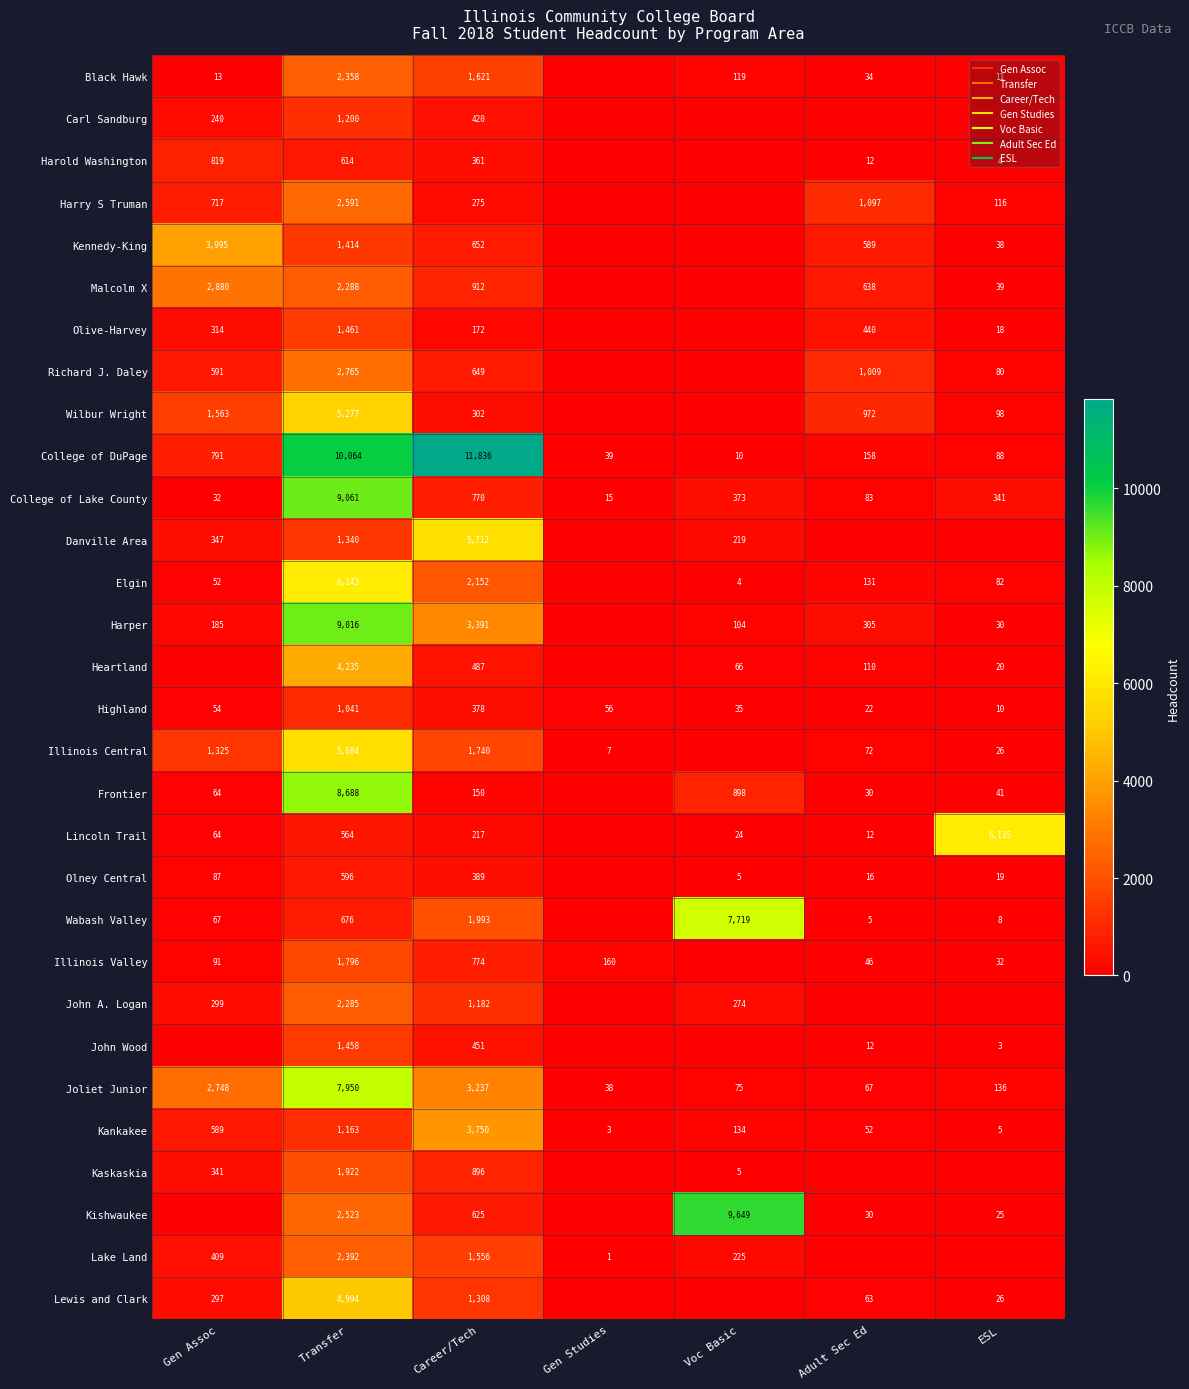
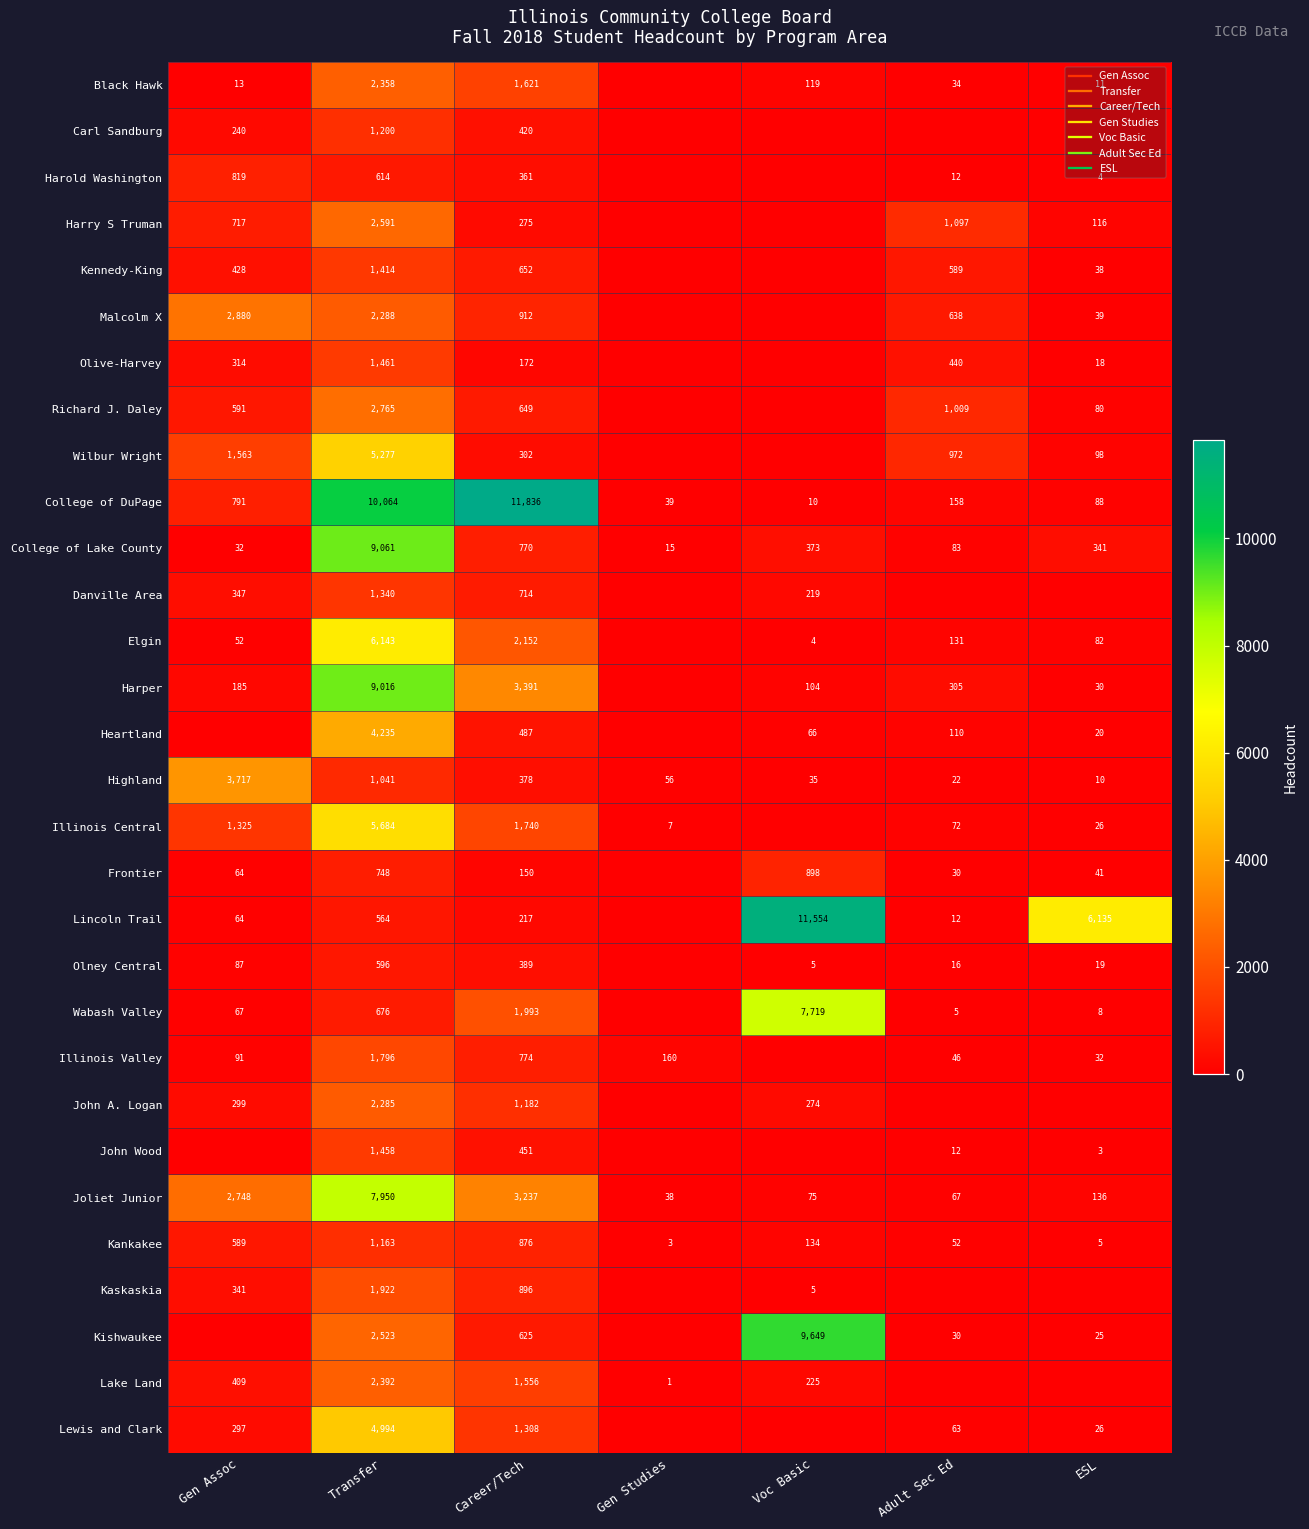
  {
    "Black Hawk": {
      "Gen Assoc": "13",
      "Transfer": "2,358",
      "Career/Tech": "1,621",
      "Voc Basic": "119",
      "Adult Sec Ed": "34"
    },
    "Carl Sandburg": {
      "Gen Assoc": "240",
      "Transfer": "1,200",
      "Career/Tech": "420"
    },
    "Harold Washington": {
      "Gen Assoc": "819",
      "Transfer": "614",
      "Career/Tech": "361",
      "Adult Sec Ed": "12"
    },
    "Harry S Truman": {
      "Gen Assoc": "717",
      "Transfer": "2,591",
      "Career/Tech": "275",
      "Adult Sec Ed": "1,097",
      "ESL": "116"
    },
    "Kennedy-King": {
-     "Gen Assoc": "3,995",
+     "Gen Assoc": "428",
      "Transfer": "1,414",
      "Career/Tech": "652",
      "Adult Sec Ed": "589",
      "ESL": "38"
    },
    "Malcolm X": {
      "Gen Assoc": "2,880",
      "Transfer": "2,288",
      "Career/Tech": "912",
      "Adult Sec Ed": "638",
      "ESL": "39"
    },
    "Olive-Harvey": {
      "Gen Assoc": "314",
      "Transfer": "1,461",
      "Career/Tech": "172",
      "Adult Sec Ed": "440",
      "ESL": "18"
    },
    "Richard J. Daley": {
      "Gen Assoc": "591",
      "Transfer": "2,765",
      "Career/Tech": "649",
      "Adult Sec Ed": "1,009",
      "ESL": "80"
    },
    "Wilbur Wright": {
      "Gen Assoc": "1,563",
      "Transfer": "5,277",
      "Career/Tech": "302",
      "Adult Sec Ed": "972",
      "ESL": "98"
    },
    "College of DuPage": {
      "Gen Assoc": "791",
      "Transfer": "10,064",
      "Career/Tech": "11,836",
      "Gen Studies": "39",
      "Voc Basic": "10",
      "Adult Sec Ed": "158",
      "ESL": "88"
    },
    "College of Lake County": {
      "Gen Assoc": "32",
      "Transfer": "9,061",
      "Career/Tech": "770",
      "Gen Studies": "15",
      "Voc Basic": "373",
      "Adult Sec Ed": "83",
      "ESL": "341"
    },
    "Danville Area": {
      "Gen Assoc": "347",
      "Transfer": "1,340",
-     "Career/Tech": "5,712",
+     "Career/Tech": "714",
      "Voc Basic": "219"
    },
    "Elgin": {
      "Gen Assoc": "52",
      "Transfer": "6,143",
      "Career/Tech": "2,152",
      "Voc Basic": "4",
      "Adult Sec Ed": "131",
      "ESL": "82"
    },
    "Harper": {
      "Gen Assoc": "185",
      "Transfer": "9,016",
      "Career/Tech": "3,391",
      "Voc Basic": "104",
      "Adult Sec Ed": "305",
      "ESL": "30"
    },
    "Heartland": {
      "Transfer": "4,235",
      "Career/Tech": "487",
      "Voc Basic": "66",
      "Adult Sec Ed": "110",
      "ESL": "20"
    },
    "Highland": {
-     "Gen Assoc": "54",
+     "Gen Assoc": "3,717",
      "Transfer": "1,041",
      "Career/Tech": "378",
      "Gen Studies": "56",
      "Voc Basic": "35",
      "Adult Sec Ed": "22",
      "ESL": "10"
    },
    "Illinois Central": {
      "Gen Assoc": "1,325",
      "Transfer": "5,684",
      "Career/Tech": "1,740",
      "Gen Studies": "7",
      "Adult Sec Ed": "72",
      "ESL": "26"
    },
    "Frontier": {
      "Gen Assoc": "64",
-     "Transfer": "8,688",
+     "Transfer": "748",
      "Career/Tech": "150",
      "Voc Basic": "898",
      "Adult Sec Ed": "30",
      "ESL": "41"
    },
    "Lincoln Trail": {
      "Gen Assoc": "64",
      "Transfer": "564",
      "Career/Tech": "217",
-     "Voc Basic": "24",
+     "Voc Basic": "11,554",
      "Adult Sec Ed": "12",
      "ESL": "6,135"
    },
    "Olney Central": {
      "Gen Assoc": "87",
      "Transfer": "596",
      "Career/Tech": "389",
      "Voc Basic": "5",
      "Adult Sec Ed": "16",
      "ESL": "19"
    },
    "Wabash Valley": {
      "Gen Assoc": "67",
      "Transfer": "676",
      "Career/Tech": "1,993",
      "Voc Basic": "7,719",
      "Adult Sec Ed": "5",
      "ESL": "8"
    },
    "Illinois Valley": {
      "Gen Assoc": "91",
      "Transfer": "1,796",
      "Career/Tech": "774",
      "Gen Studies": "160",
      "Adult Sec Ed": "46",
      "ESL": "32"
    },
    "John A. Logan": {
      "Gen Assoc": "299",
      "Transfer": "2,285",
      "Career/Tech": "1,182",
      "Voc Basic": "274"
    },
    "John Wood": {
      "Transfer": "1,458",
      "Career/Tech": "451",
      "Adult Sec Ed": "12",
      "ESL": "3"
    },
    "Joliet Junior": {
      "Gen Assoc": "2,748",
      "Transfer": "7,950",
      "Career/Tech": "3,237",
      "Gen Studies": "38",
      "Voc Basic": "75",
      "Adult Sec Ed": "67",
      "ESL": "136"
    },
    "Kankakee": {
      "Gen Assoc": "589",
      "Transfer": "1,163",
-     "Career/Tech": "3,750",
+     "Career/Tech": "876",
      "Gen Studies": "3",
      "Voc Basic": "134",
      "Adult Sec Ed": "52",
      "ESL": "5"
    },
    "Kaskaskia": {
      "Gen Assoc": "341",
      "Transfer": "1,922",
      "Career/Tech": "896",
      "Voc Basic": "5"
    },
    "Kishwaukee": {
      "Transfer": "2,523",
      "Career/Tech": "625",
      "Voc Basic": "9,649",
      "Adult Sec Ed": "30",
      "ESL": "25"
    },
    "Lake Land": {
      "Gen Assoc": "409",
      "Transfer": "2,392",
      "Career/Tech": "1,556",
      "Gen Studies": "1",
      "Voc Basic": "225"
    },
    "Lewis and Clark": {
      "Gen Assoc": "297",
      "Transfer": "4,994",
      "Career/Tech": "1,308",
      "Adult Sec Ed": "63",
      "ESL": "26"
    }
  }
